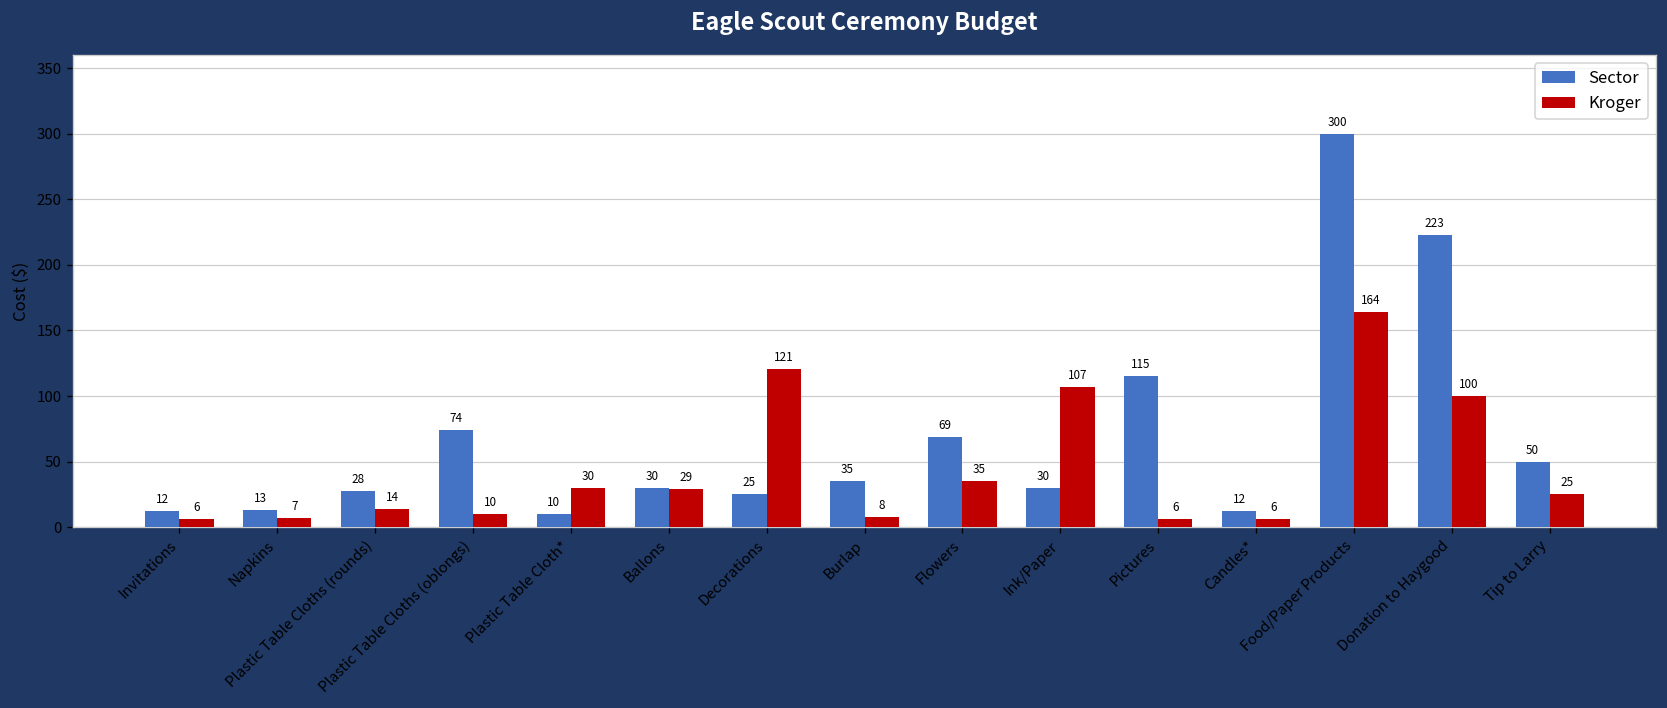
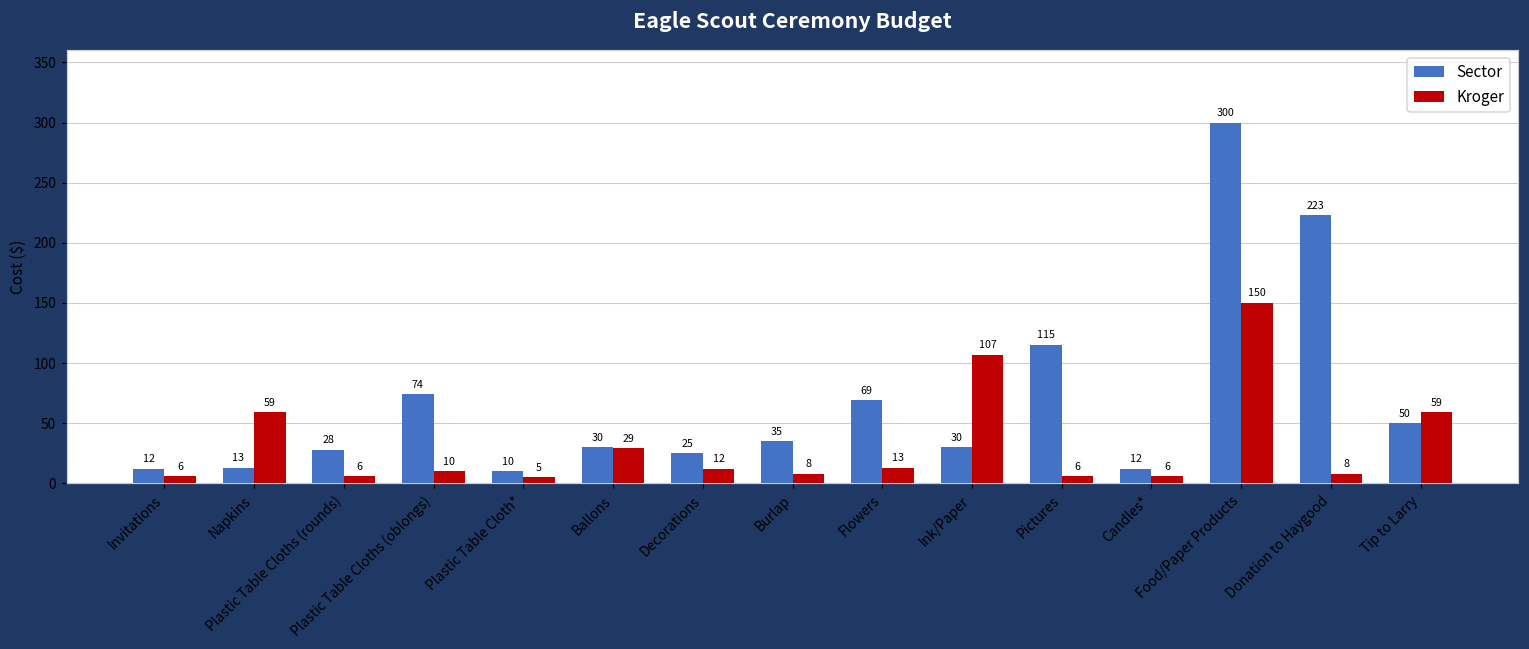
  {
    "Sector": {
      "Invitations": 12,
      "Napkins": 13,
      "Plastic Table Cloths (rounds)": 28,
      "Plastic Table Cloths (oblongs)": 74,
      "Plastic Table Cloth*": 10,
      "Ballons": 30,
      "Decorations": 25,
      "Burlap": 35,
      "Flowers": 69,
      "Ink/Paper": 30,
      "Pictures": 115,
      "Candles*": 12,
      "Food/Paper Products": 300,
      "Donation to Haygood": 223,
      "Tip to Larry": 50
    },
    "Kroger": {
      "Invitations": 6,
-     "Napkins": 7,
-     "Plastic Table Cloths (rounds)": 14,
+     "Napkins": 59,
+     "Plastic Table Cloths (rounds)": 6,
      "Plastic Table Cloths (oblongs)": 10,
-     "Plastic Table Cloth*": 30,
+     "Plastic Table Cloth*": 5,
      "Ballons": 29,
-     "Decorations": 121,
+     "Decorations": 12,
      "Burlap": 8,
-     "Flowers": 35,
+     "Flowers": 13,
      "Ink/Paper": 107,
      "Pictures": 6,
      "Candles*": 6,
-     "Food/Paper Products": 164,
-     "Donation to Haygood": 100,
-     "Tip to Larry": 25
+     "Food/Paper Products": 150,
+     "Donation to Haygood": 8,
+     "Tip to Larry": 59
    }
  }
